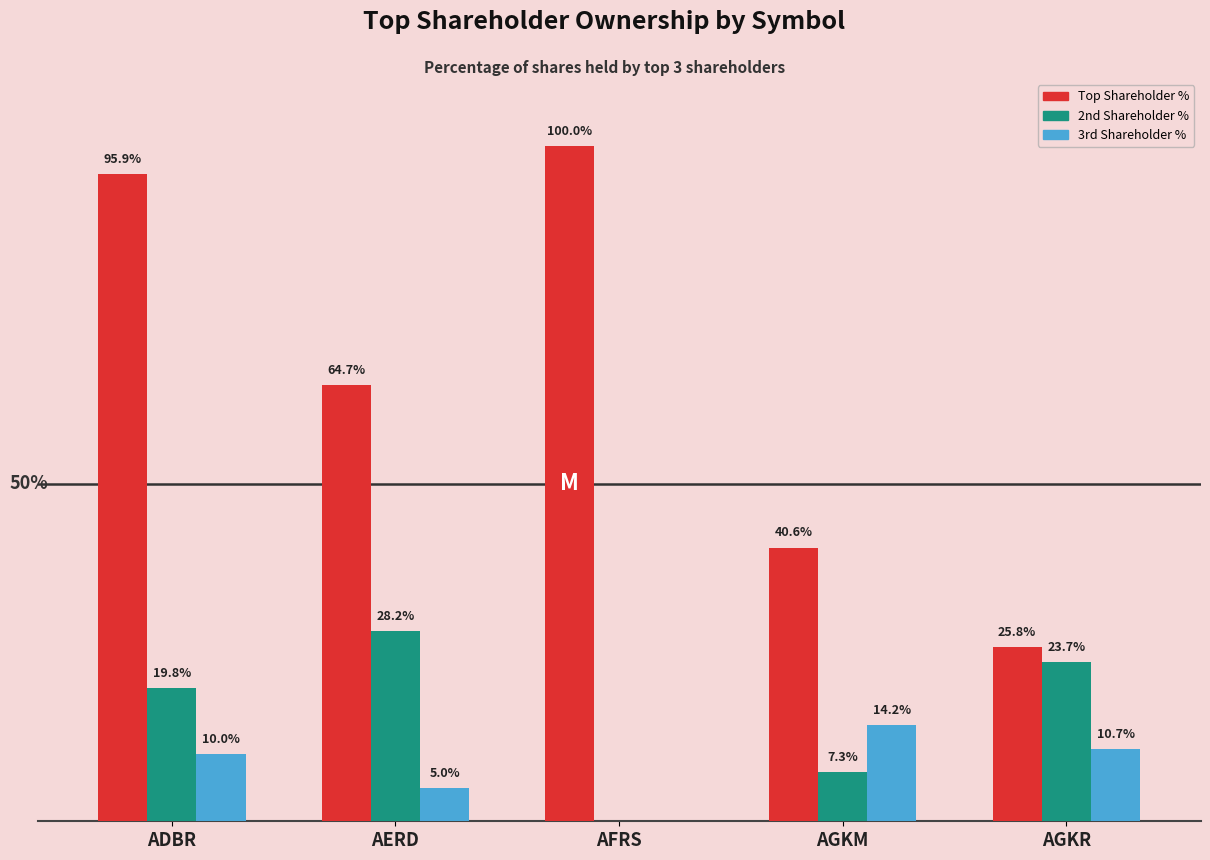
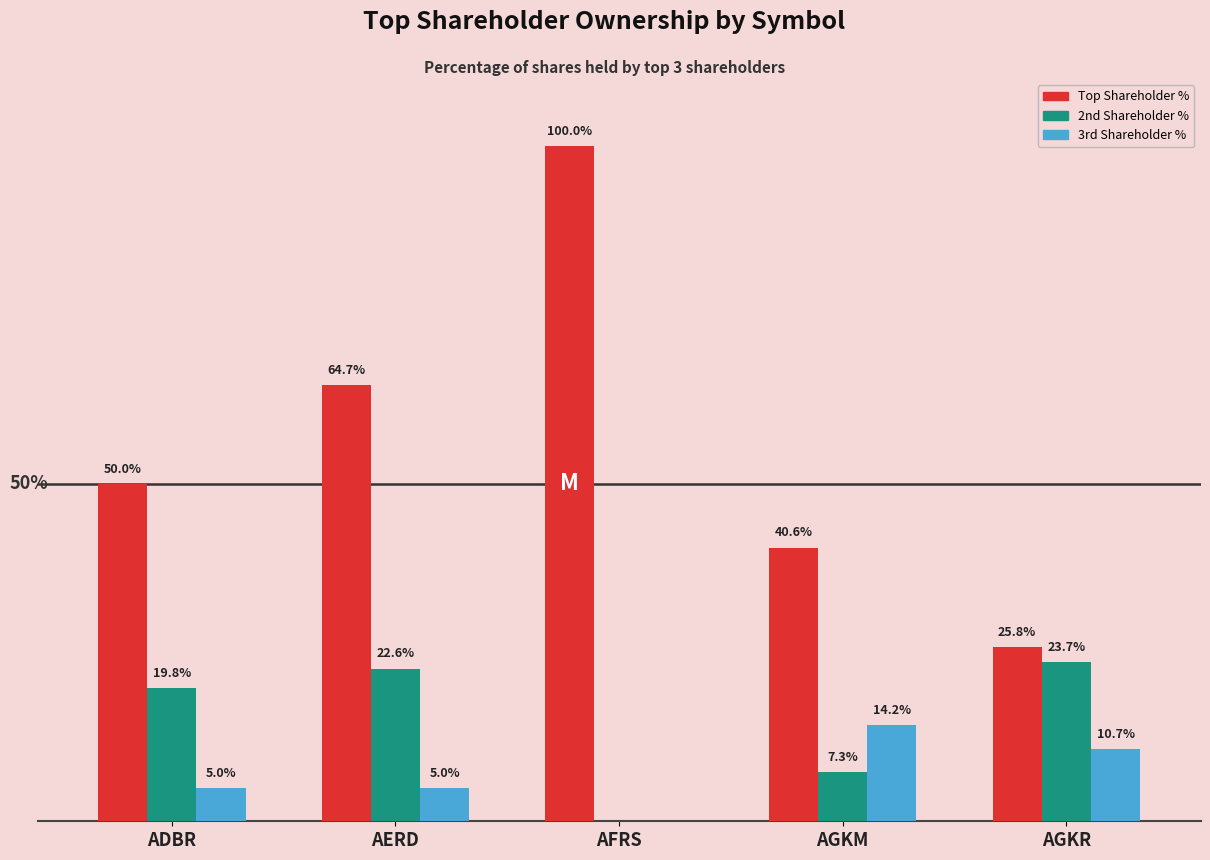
  {
    "Top Shareholder %": {
-     "ADBR": "95.9%",
+     "ADBR": "50.0%",
      "AERD": "64.7%",
      "AFRS": "100.0%",
      "AGKM": "40.6%",
      "AGKR": "25.8%"
    },
    "2nd Shareholder %": {
      "ADBR": "19.8%",
-     "AERD": "28.2%",
+     "AERD": "22.6%",
      "AGKM": "7.3%",
      "AGKR": "23.7%"
    },
    "3rd Shareholder %": {
-     "ADBR": "10.0%",
+     "ADBR": "5.0%",
      "AERD": "5.0%",
      "AGKM": "14.2%",
      "AGKR": "10.7%"
    }
  }
